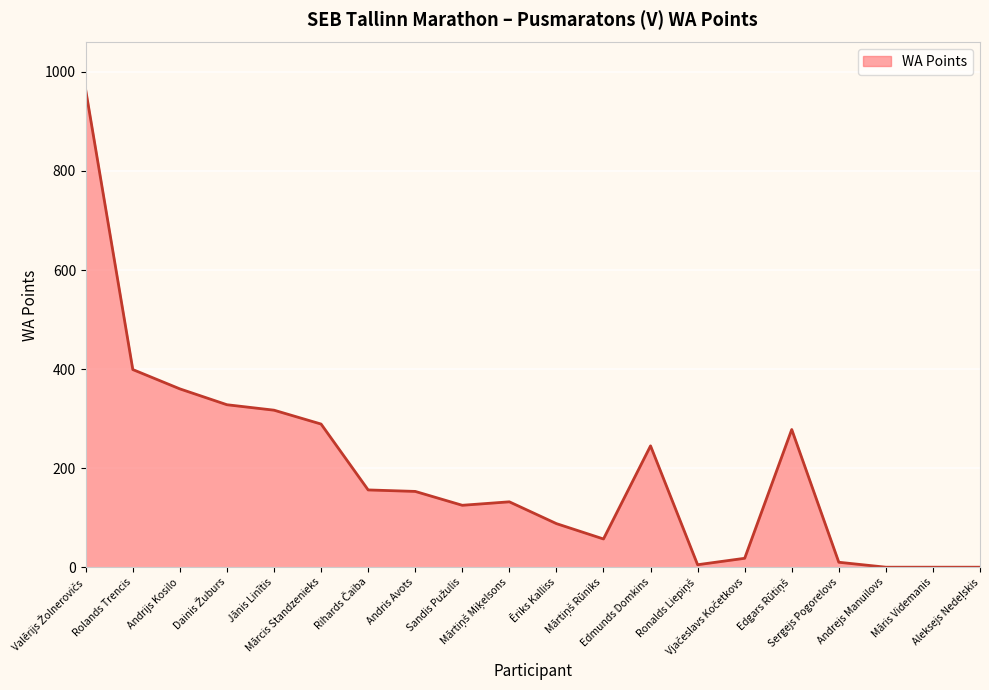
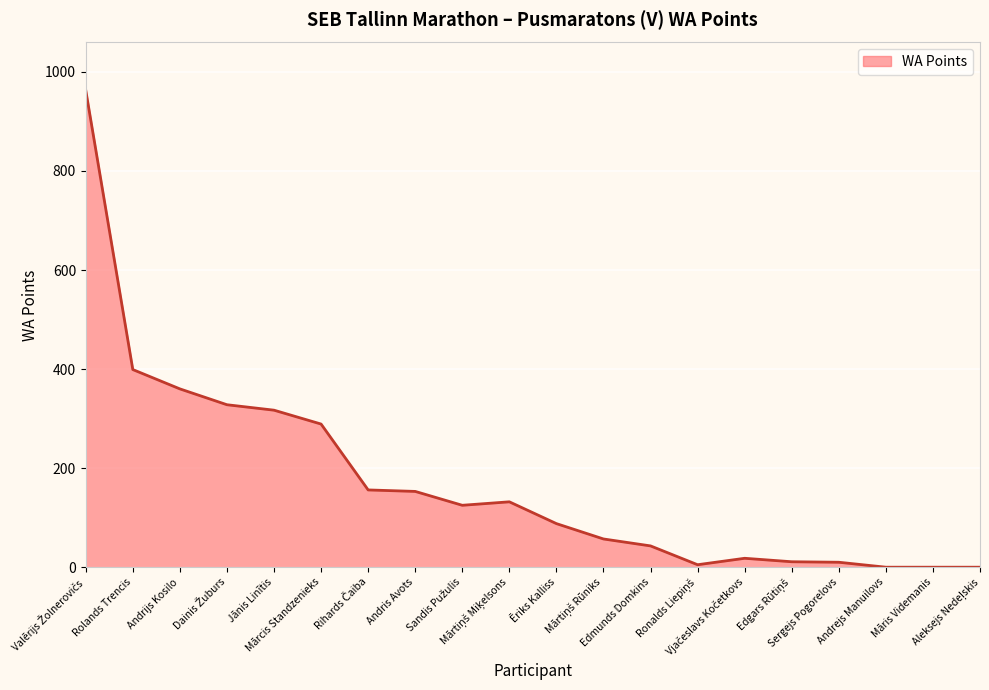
  {
    "Valērijs Žolnerovičs": 960,
    "Rolands Trencis": 400,
    "Andrijs Kosilo": 360,
    "Dainis Žuburs": 330,
    "Jānis Linītis": 320,
    "Mārcis Standzenieks": 290,
    "Rihards Čaiba": 160,
    "Andris Avots": 150,
    "Sandis Pužulis": 130,
    "Mārtiņš Miķelsons": 130,
    "Ēriks Kalliss": 90,
    "Mārtiņš Rūniks": 60,
-   "Edmunds Domkins": 250,
+   "Edmunds Domkins": 40,
    "Ronalds Liepiņš": 10,
    "Vjačeslavs Kočetkovs": 20,
-   "Edgars Rūtiņš": 280,
+   "Edgars Rūtiņš": 10,
    "Sergejs Pogorelovs": 10,
    "Andrejs Manuilovs": 0,
    "Māris Videmanis": 0,
    "Aleksejs Nedeļskis": 0
  }
